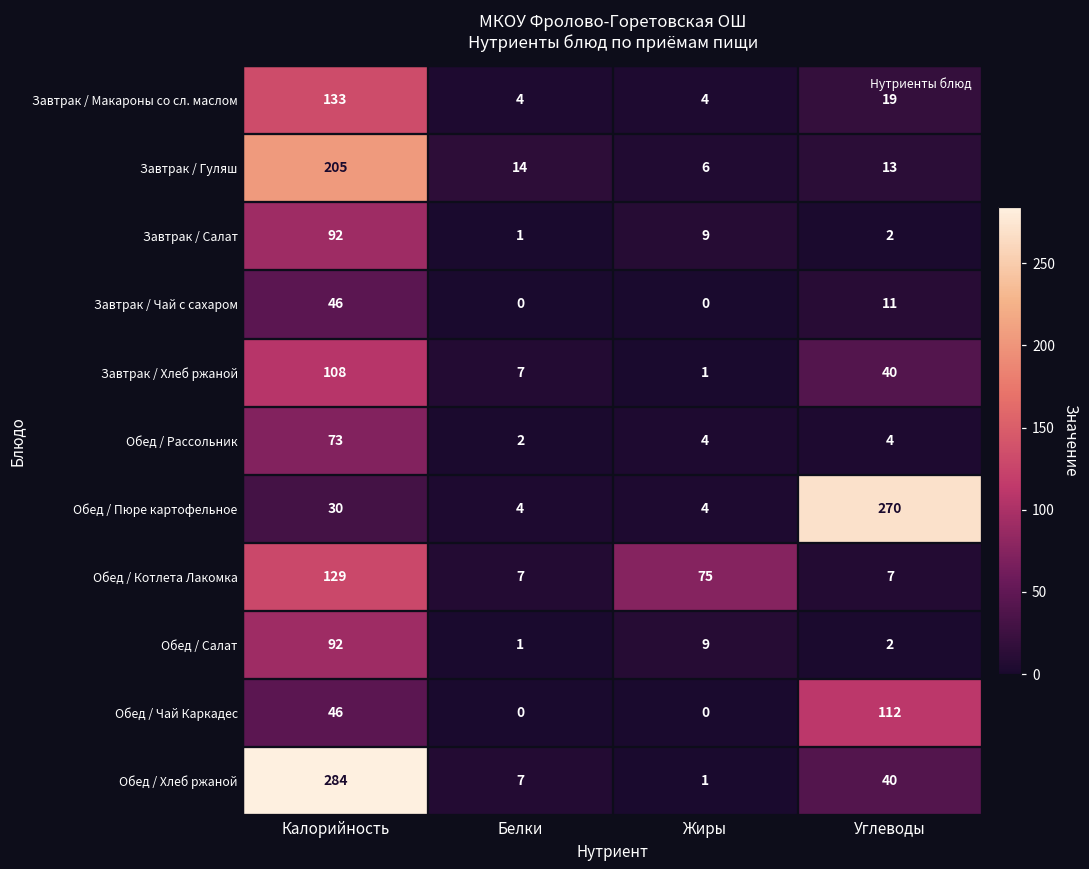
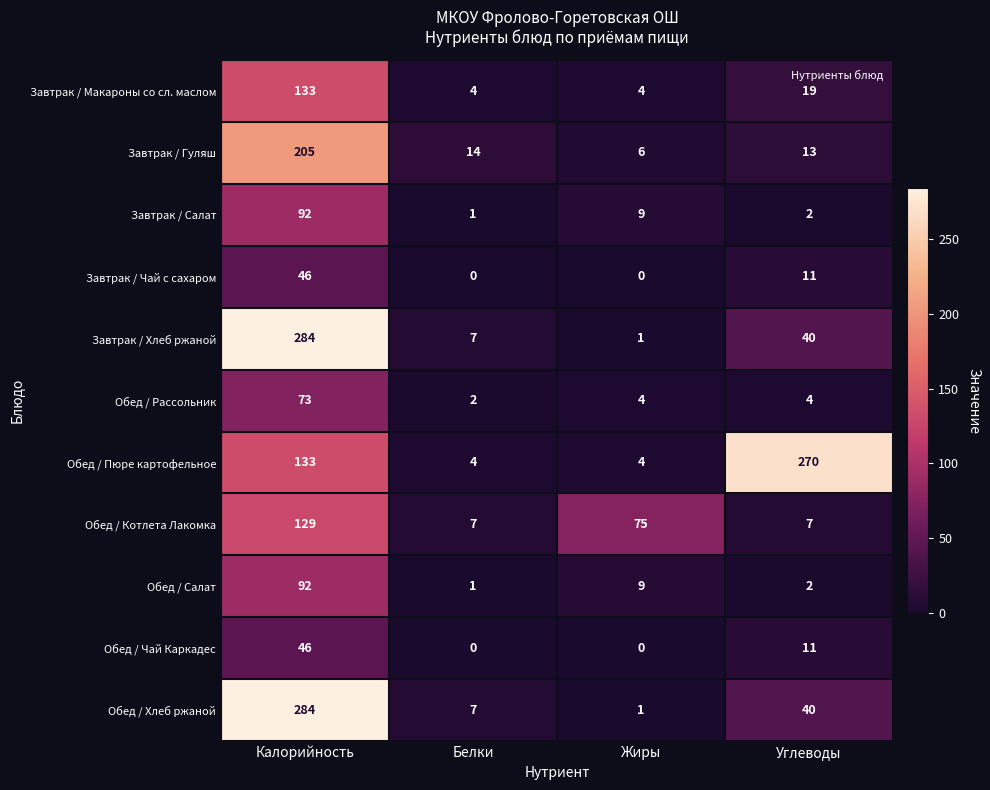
  {
    "Завтрак / Макароны со сл. маслом": {
      "Калорийность": 133,
      "Белки": 4,
      "Жиры": 4
    },
    "Завтрак / Гуляш": {
      "Калорийность": 205,
      "Белки": 14,
      "Жиры": 6,
      "Углеводы": 13
    },
    "Завтрак / Салат": {
      "Калорийность": 92,
      "Белки": 1,
      "Жиры": 9,
      "Углеводы": 2
    },
    "Завтрак / Чай с сахаром": {
      "Калорийность": 46,
      "Белки": 0,
      "Жиры": 0,
      "Углеводы": 11
    },
    "Завтрак / Хлеб ржаной": {
-     "Калорийность": 108,
+     "Калорийность": 284,
      "Белки": 7,
      "Жиры": 1,
      "Углеводы": 40
    },
    "Обед / Рассольник": {
      "Калорийность": 73,
      "Белки": 2,
      "Жиры": 4,
      "Углеводы": 4
    },
    "Обед / Пюре картофельное": {
-     "Калорийность": 30,
+     "Калорийность": 133,
      "Белки": 4,
      "Жиры": 4,
      "Углеводы": 270
    },
    "Обед / Котлета Лакомка": {
      "Калорийность": 129,
      "Белки": 7,
      "Жиры": 75,
      "Углеводы": 7
    },
    "Обед / Салат": {
      "Калорийность": 92,
      "Белки": 1,
      "Жиры": 9,
      "Углеводы": 2
    },
    "Обед / Чай Каркадес": {
      "Калорийность": 46,
      "Белки": 0,
      "Жиры": 0,
-     "Углеводы": 112
+     "Углеводы": 11
    },
    "Обед / Хлеб ржаной": {
      "Калорийность": 284,
      "Белки": 7,
      "Жиры": 1,
      "Углеводы": 40
    }
  }
